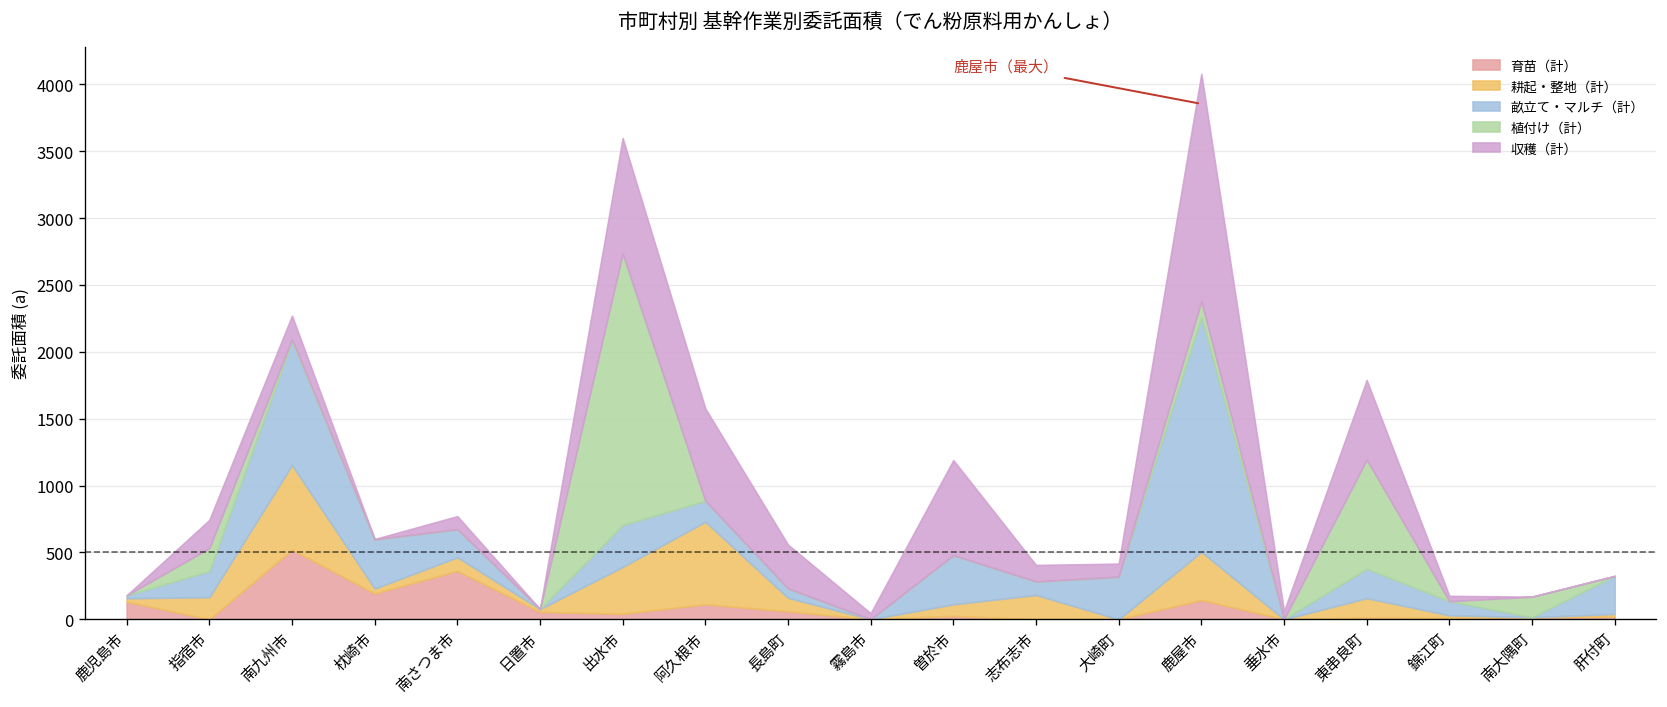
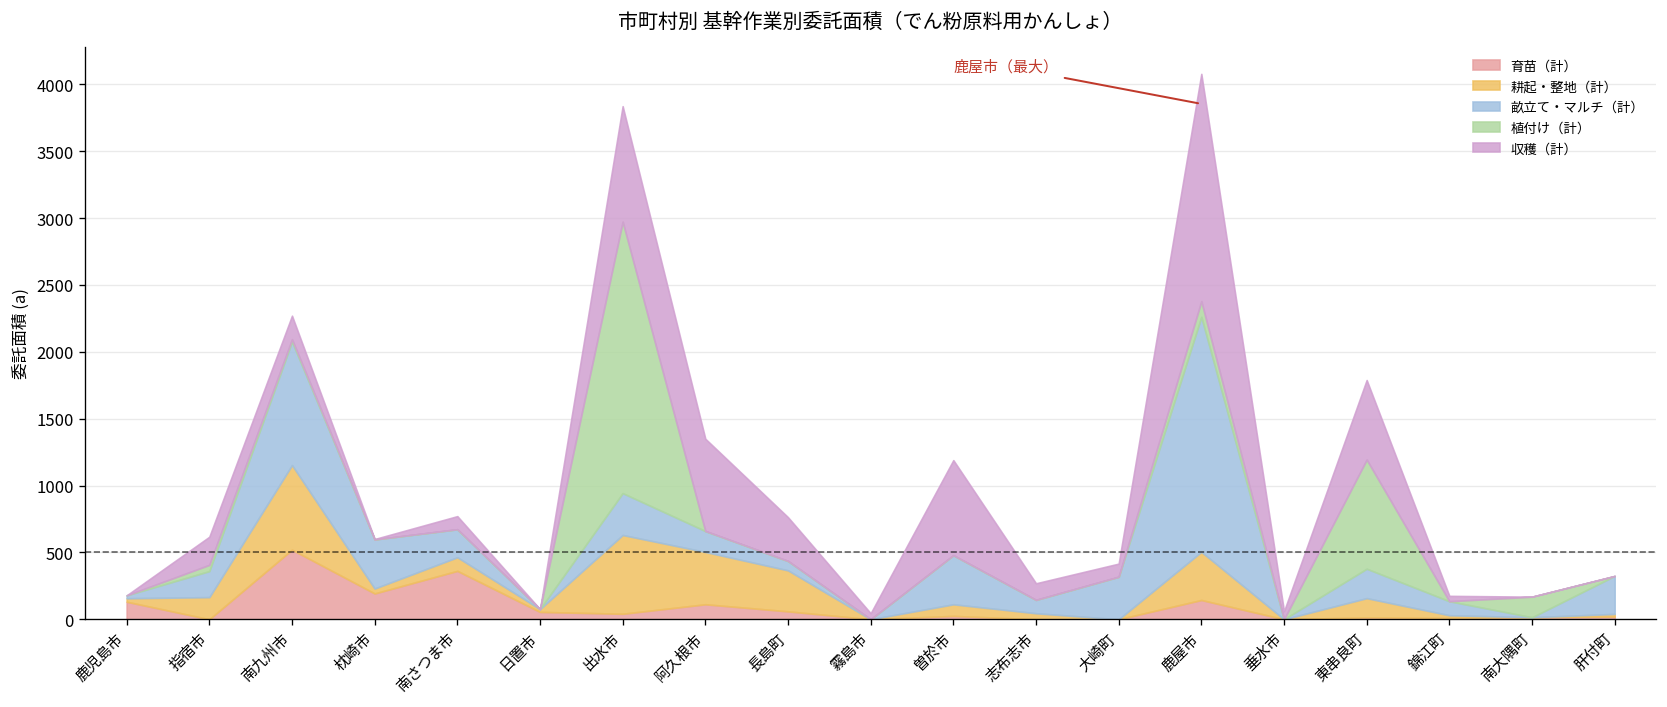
  {
    "耕起・整地（計）": {
      "指宿市": 170,
      "南九州市": 630,
      "枕崎市": 40,
      "南さつま市": 100,
-     "出水市": 350,
-     "阿久根市": 620,
-     "長島町": 100,
+     "出水市": 590,
+     "阿久根市": 390,
+     "長島町": 310,
      "曽於市": 90,
-     "志布志市": 180,
+     "志布志市": 50,
      "鹿屋市": 360,
      "東串良町": 140
    },
    "植付け（計）": {
-     "指宿市": 170,
+     "指宿市": 50,
      "出水市": 2030,
      "鹿屋市": 120,
      "東串良町": 820
    }
  }
